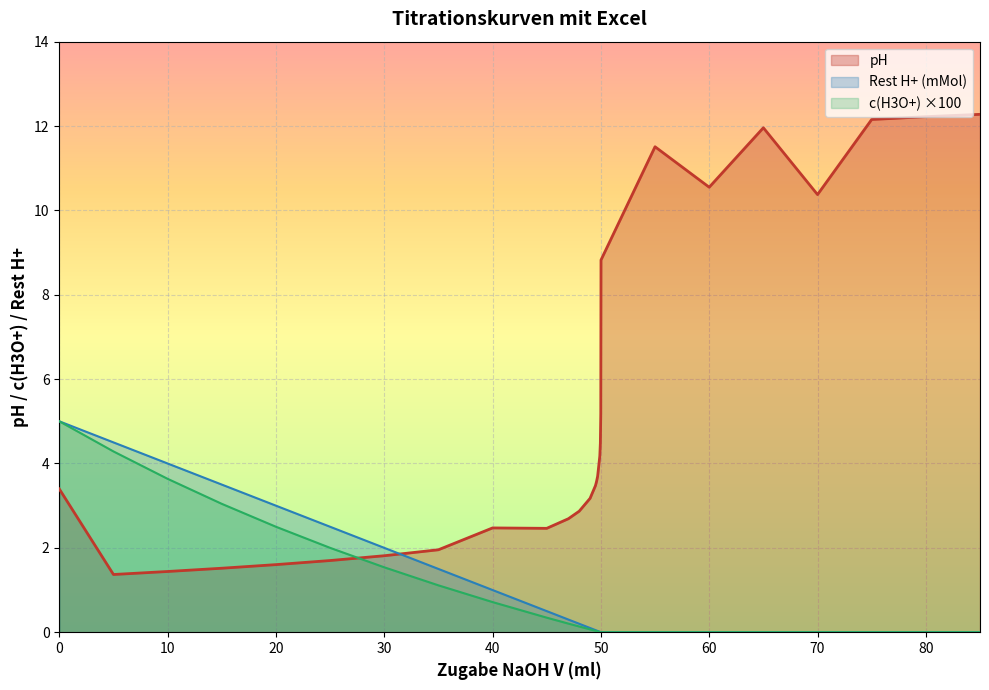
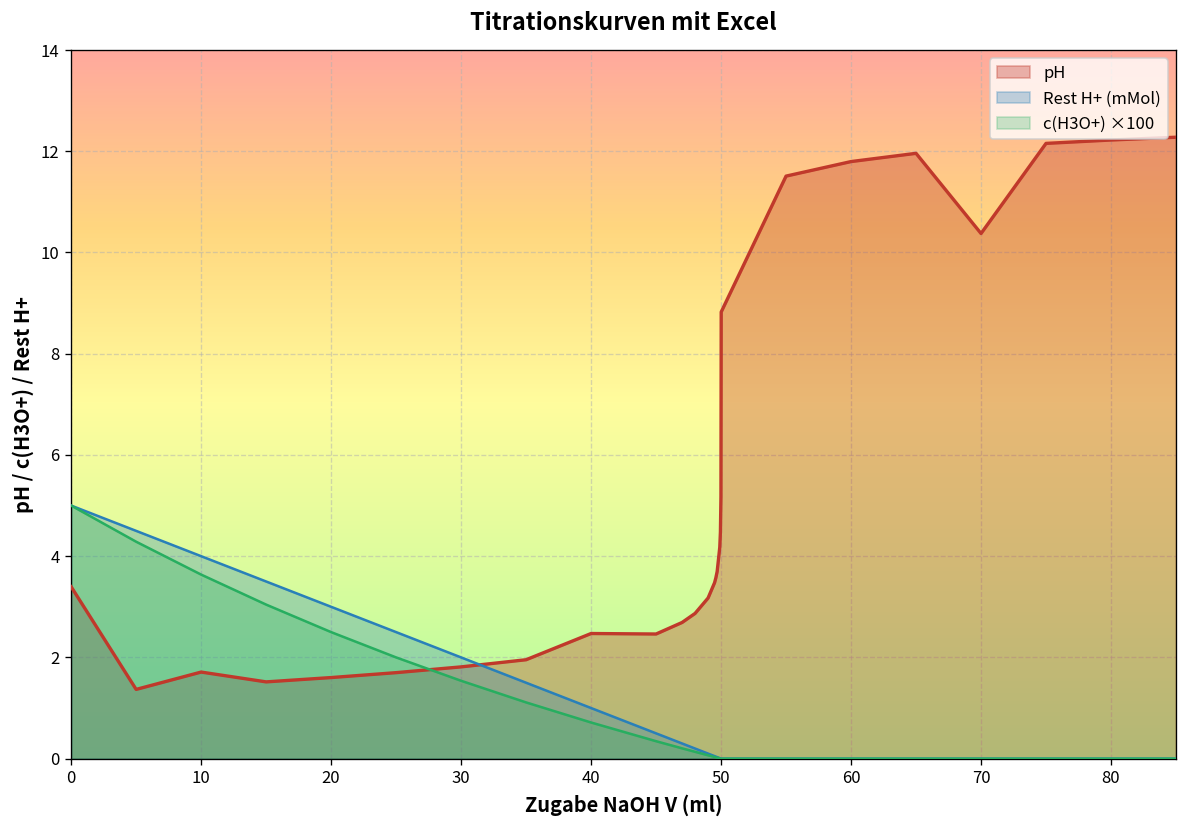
  {
    "pH": {
      "0": 3.4,
-     "10": 1.4,
+     "10": 1.7,
      "20": 1.6,
      "30": 1.8,
      "40": 2.5,
      "50": 7.0,
-     "60": 10.5,
+     "60": 11.8,
      "70": 10.4
    }
  }
